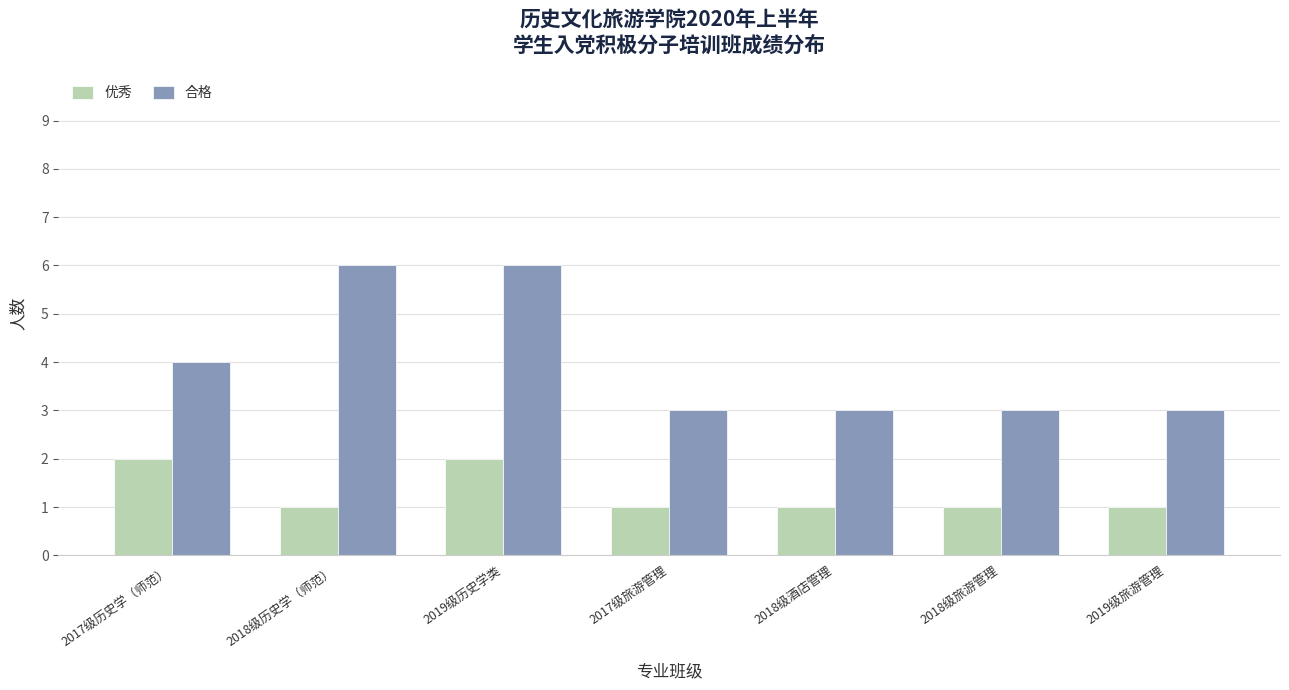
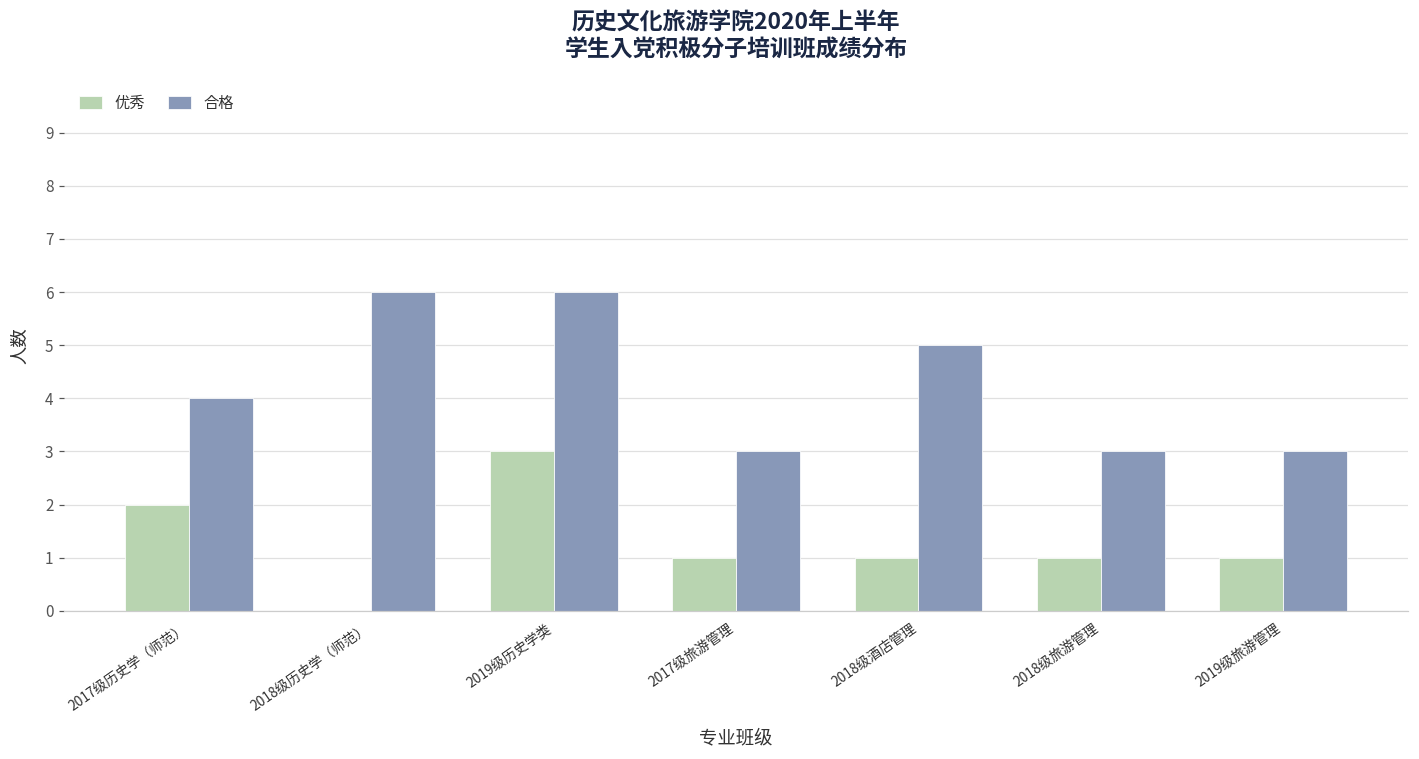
  {
    "优秀": {
      "2017级历史学（师范）": 2,
-     "2018级历史学（师范）": 1,
-     "2019级历史学类": 2,
+     "2018级历史学（师范）": 0,
+     "2019级历史学类": 3,
      "2017级旅游管理": 1,
      "2018级酒店管理": 1,
      "2018级旅游管理": 1,
      "2019级旅游管理": 1
    },
    "合格": {
      "2017级历史学（师范）": 4,
      "2018级历史学（师范）": 6,
      "2019级历史学类": 6,
      "2017级旅游管理": 3,
-     "2018级酒店管理": 3,
+     "2018级酒店管理": 5,
      "2018级旅游管理": 3,
      "2019级旅游管理": 3
    }
  }
